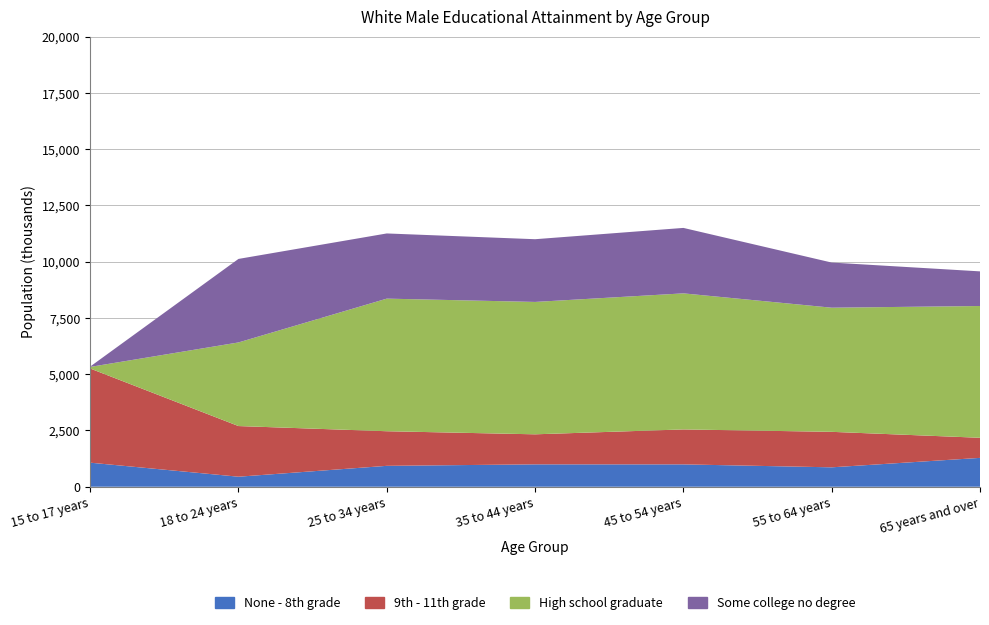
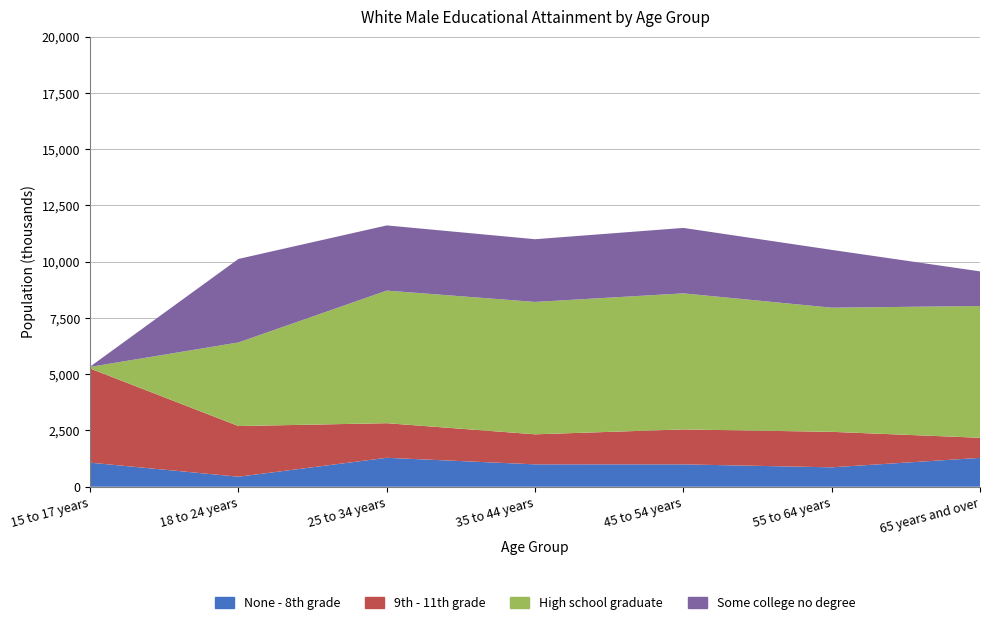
  {
    "None - 8th grade": {
-     "25 to 34 years": "900"
+     "25 to 34 years": "1,300"
    },
    "Some college no degree": {
      "18 to 24 years": "3,700",
      "25 to 34 years": "2,900",
      "35 to 44 years": "2,800",
      "45 to 54 years": "2,900",
-     "55 to 64 years": "2,000",
+     "55 to 64 years": "2,600",
      "65 years and over": "1,500"
    }
  }
